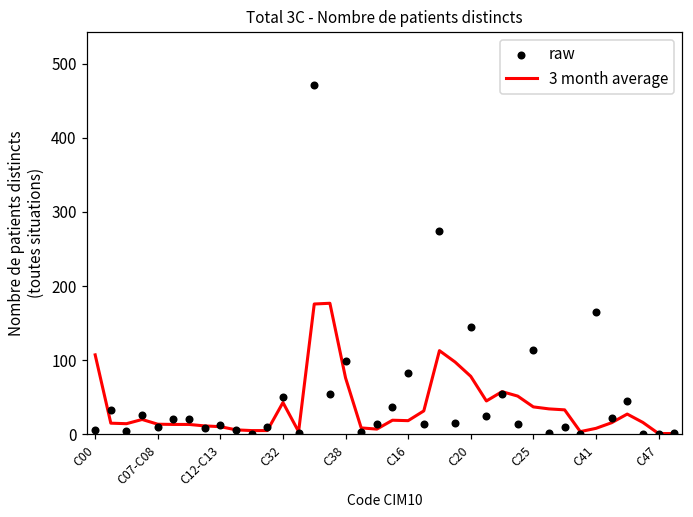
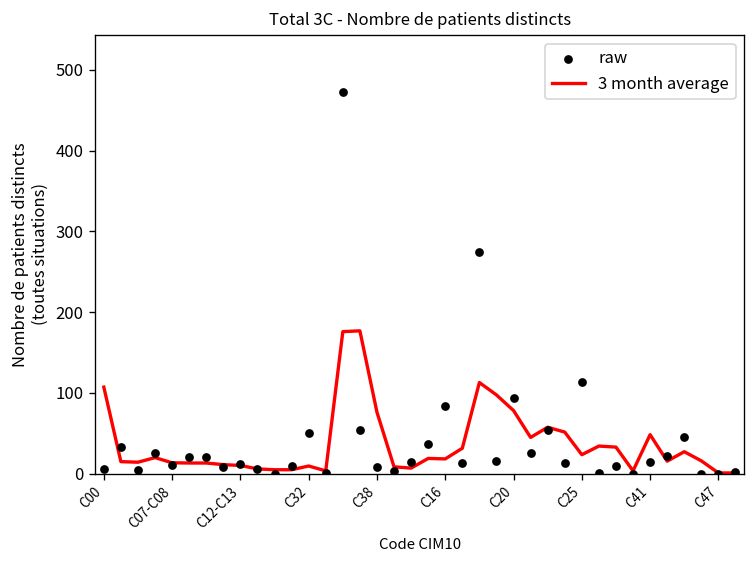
  {
    "3 month average": {
      "C00": 110,
-     "C32": 40,
+     "C32": 10,
      "C38": 80,
      "C16": 20,
      "C20": 80,
-     "C25": 40,
-     "C41": 10
+     "C25": 20,
+     "C41": 50
    },
    "raw": {
-     "C38": 100,
-     "C20": 150,
-     "C41": 170
+     "C38": 10,
+     "C20": 90,
+     "C41": 10
    }
  }
